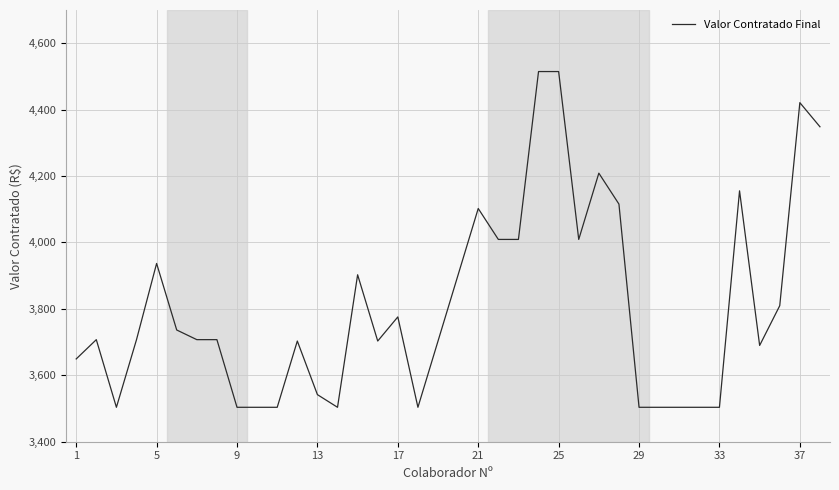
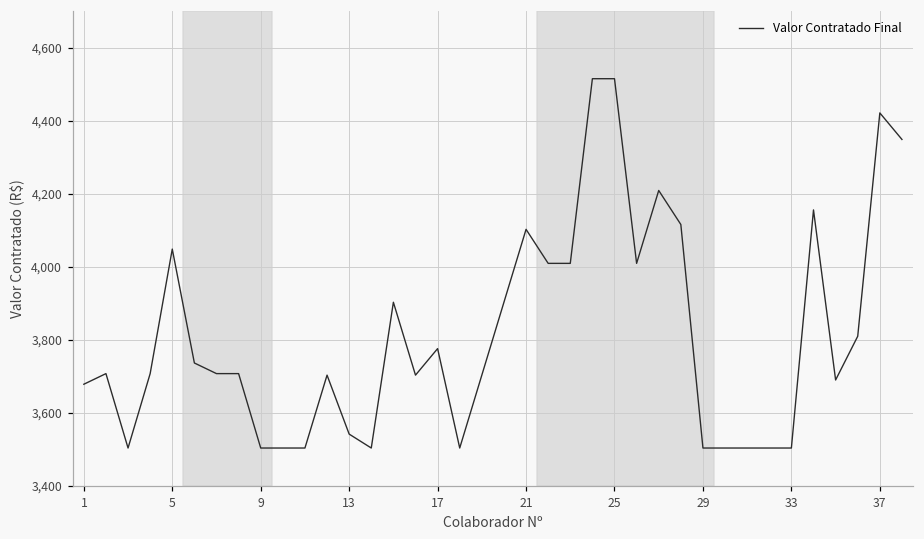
  {
-   "1": "3,650",
-   "5": "3,940",
+   "1": "3,680",
+   "5": "4,050",
    "9": "3,500",
    "13": "3,540",
    "17": "3,780",
    "21": "4,100",
    "25": "4,510",
    "29": "3,500",
    "33": "3,500",
    "37": "4,420"
  }
